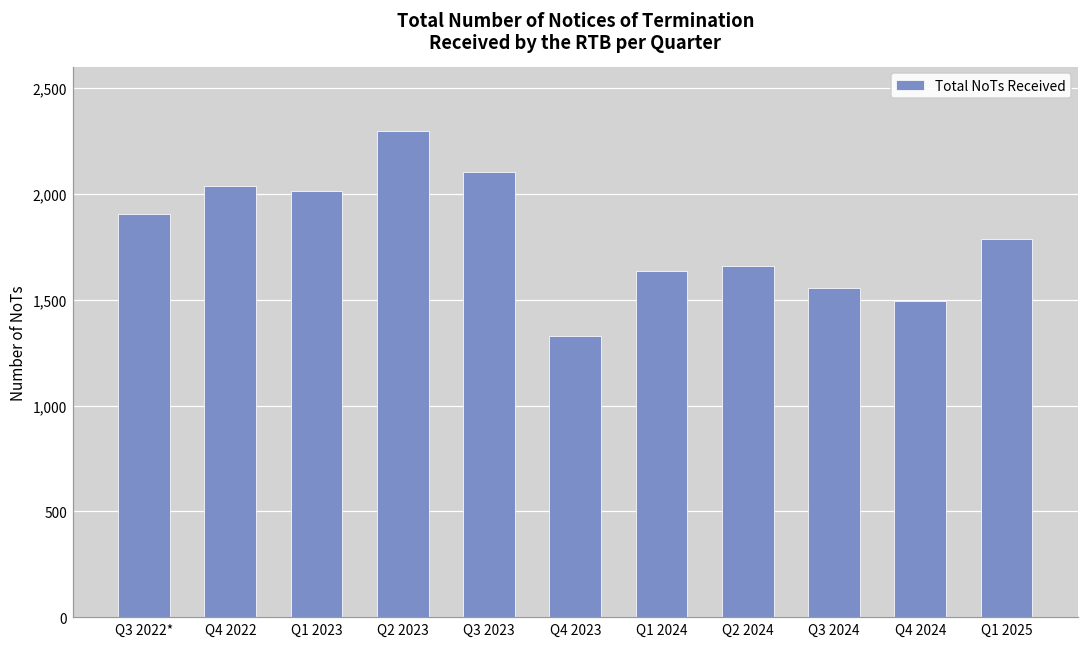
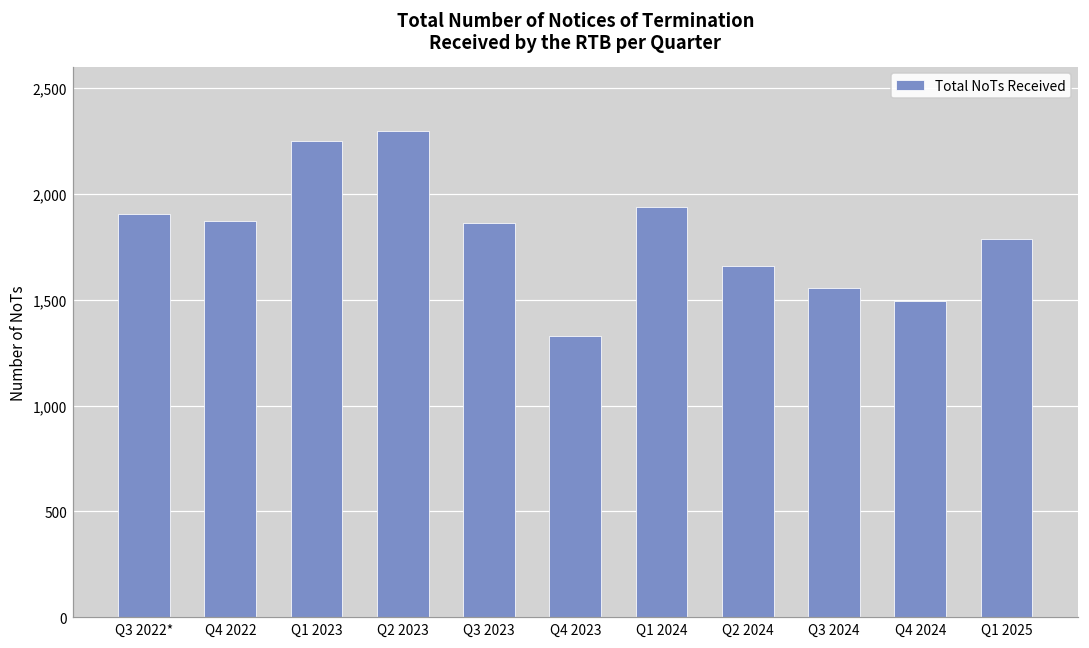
  {
    "Q3 2022*": "1,900",
-   "Q4 2022": "2,040",
-   "Q1 2023": "2,010",
+   "Q4 2022": "1,870",
+   "Q1 2023": "2,250",
    "Q2 2023": "2,300",
-   "Q3 2023": "2,100",
+   "Q3 2023": "1,860",
    "Q4 2023": "1,330",
-   "Q1 2024": "1,640",
+   "Q1 2024": "1,940",
    "Q2 2024": "1,660",
    "Q3 2024": "1,550",
    "Q4 2024": "1,500",
    "Q1 2025": "1,790"
  }
